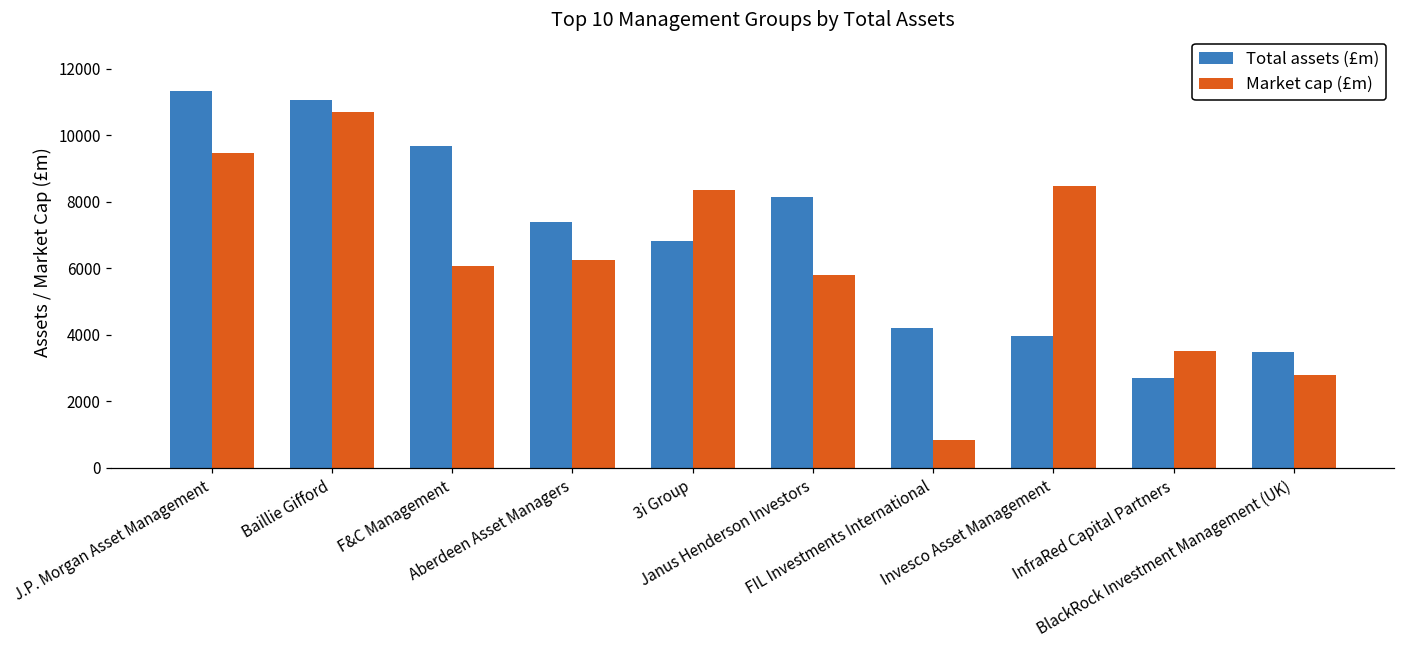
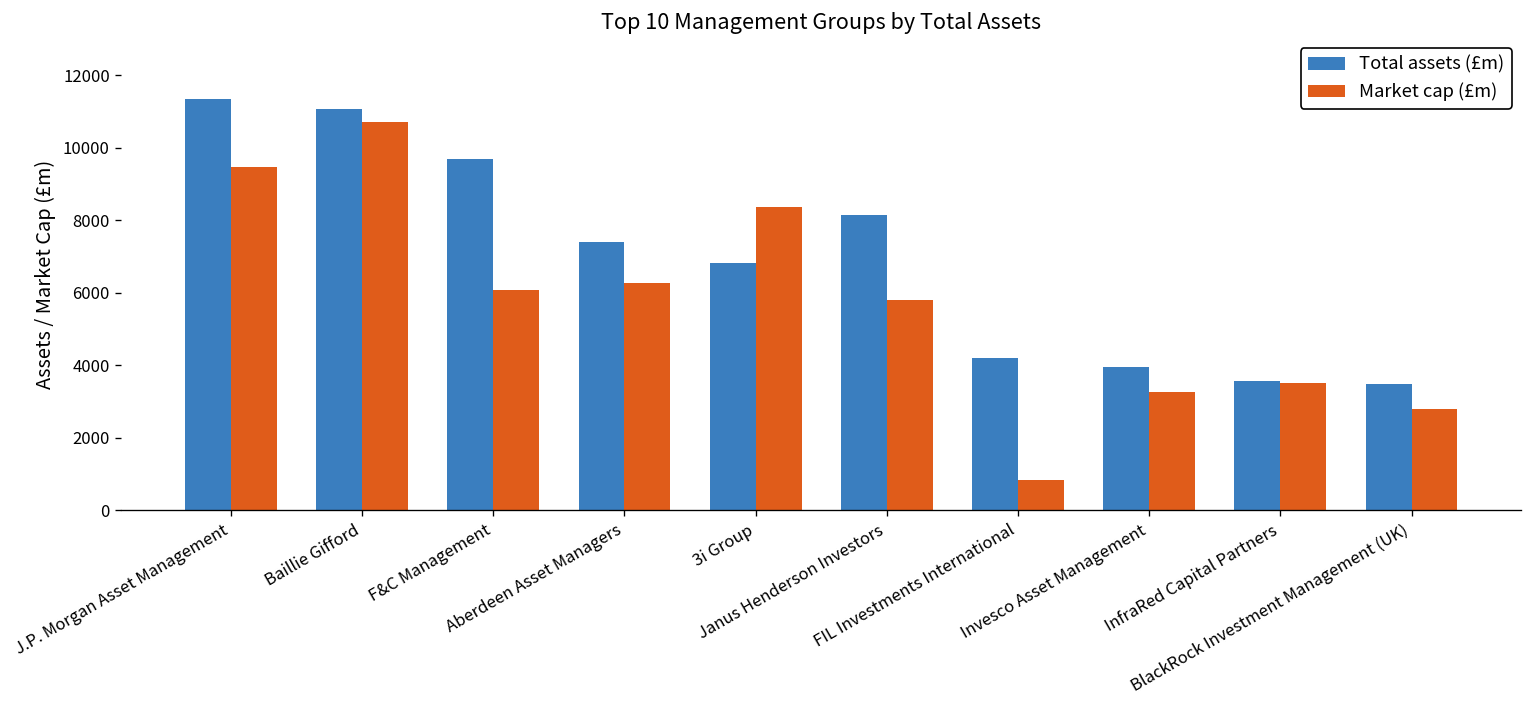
  {
    "Total assets (£m)": {
      "J.P. Morgan Asset Management": 11300,
      "Baillie Gifford": 11100,
      "F&C Management": 9700,
      "Aberdeen Asset Managers": 7400,
      "3i Group": 6800,
      "Janus Henderson Investors": 8200,
      "FIL Investments International": 4200,
      "Invesco Asset Management": 4000,
-     "InfraRed Capital Partners": 2700,
+     "InfraRed Capital Partners": 3600,
      "BlackRock Investment Management (UK)": 3500
    },
    "Market cap (£m)": {
      "J.P. Morgan Asset Management": 9500,
      "Baillie Gifford": 10700,
      "F&C Management": 6100,
      "Aberdeen Asset Managers": 6300,
      "3i Group": 8400,
      "Janus Henderson Investors": 5800,
      "FIL Investments International": 800,
-     "Invesco Asset Management": 8500,
+     "Invesco Asset Management": 3300,
      "InfraRed Capital Partners": 3500,
      "BlackRock Investment Management (UK)": 2800
    }
  }
